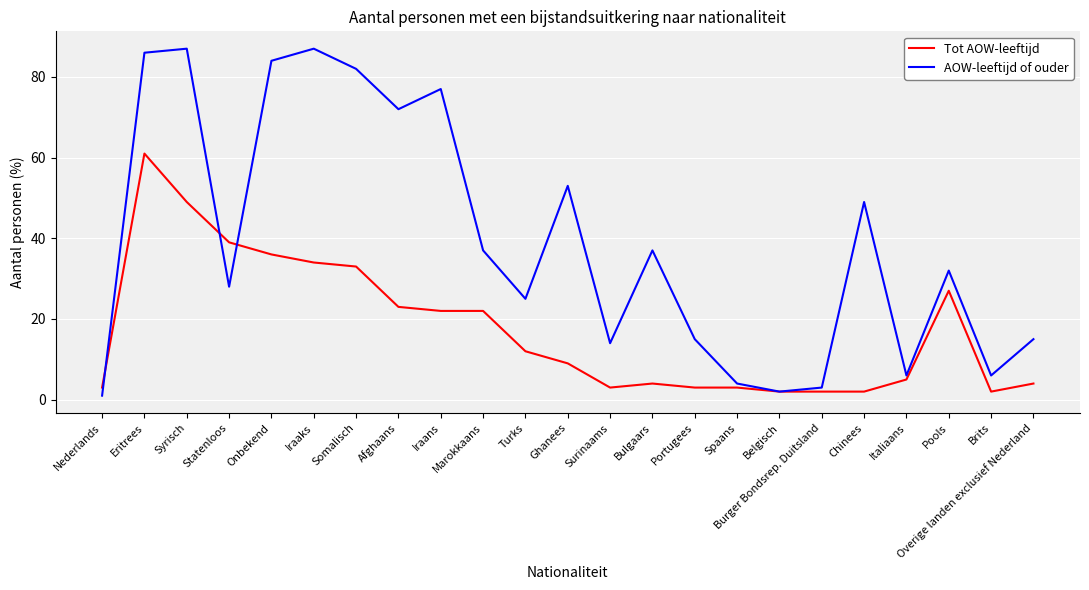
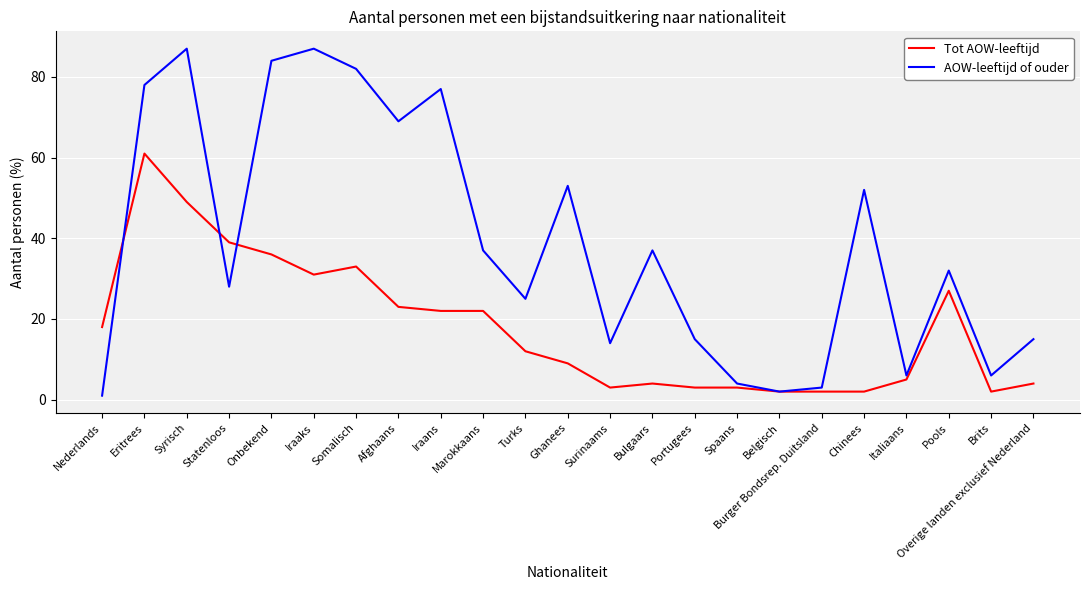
  {
    "Tot AOW-leeftijd": {
-     "Nederlands": 3,
+     "Nederlands": 18,
      "Eritrees": 61,
      "Syrisch": 49,
      "Statenloos": 39,
      "Onbekend": 36,
-     "Iraaks": 34,
+     "Iraaks": 31,
      "Somalisch": 33,
      "Afghaans": 23,
      "Iraans": 22,
      "Marokkaans": 22,
      "Turks": 12,
      "Ghanees": 9,
      "Surinaams": 3,
      "Bulgaars": 4,
      "Portugees": 3,
      "Spaans": 3,
      "Burger Bondsrep. Duitsland": 2,
      "Chinees": 2,
      "Italiaans": 5,
      "Pools": 27,
      "Brits": 2,
      "Overige landen exclusief Nederland": 4
    },
    "AOW-leeftijd of ouder": {
      "Nederlands": 1,
-     "Eritrees": 86,
+     "Eritrees": 78,
      "Syrisch": 87,
      "Statenloos": 28,
      "Onbekend": 84,
      "Iraaks": 87,
      "Somalisch": 82,
-     "Afghaans": 72,
+     "Afghaans": 69,
      "Iraans": 77,
      "Marokkaans": 37,
      "Turks": 25,
      "Ghanees": 53,
      "Surinaams": 14,
      "Bulgaars": 37,
      "Portugees": 15,
      "Spaans": 4,
      "Burger Bondsrep. Duitsland": 3,
-     "Chinees": 49,
+     "Chinees": 52,
      "Italiaans": 6,
      "Pools": 32,
      "Brits": 6,
      "Overige landen exclusief Nederland": 15
    }
  }
